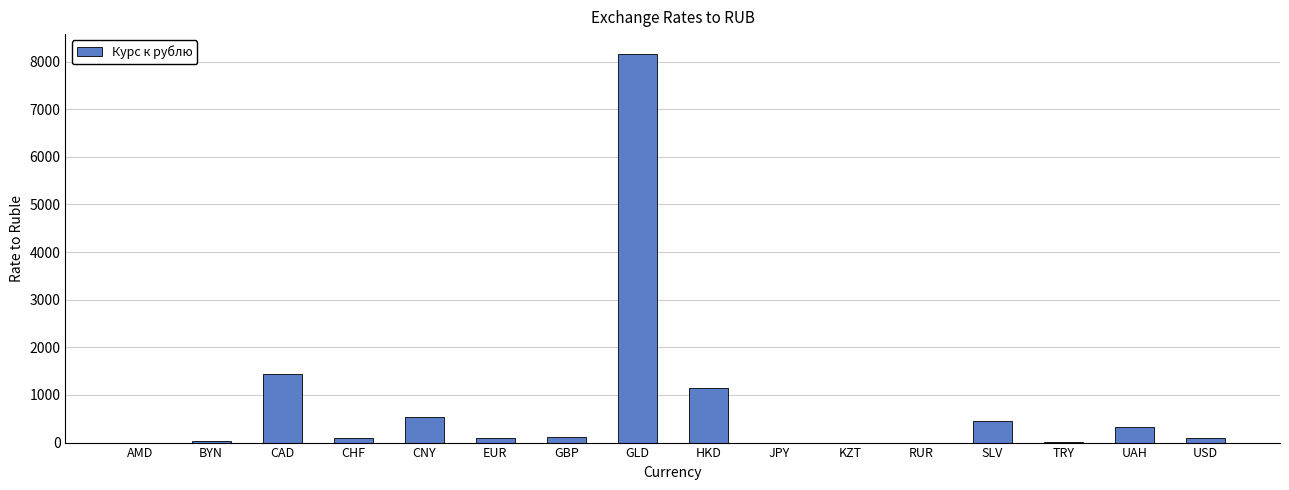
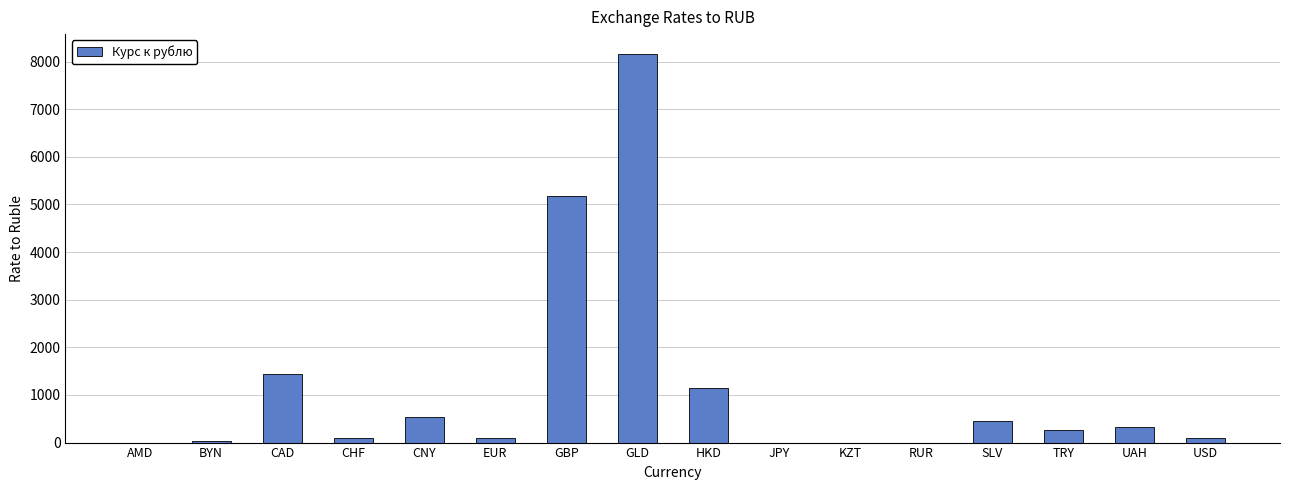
  {
    "CAD": 1400,
    "CHF": 100,
    "CNY": 500,
    "EUR": 100,
-   "GBP": 100,
+   "GBP": 5200,
    "GLD": 8200,
    "HKD": 1200,
    "SLV": 400,
-   "TRY": 0,
+   "TRY": 300,
    "UAH": 300,
    "USD": 100
  }
